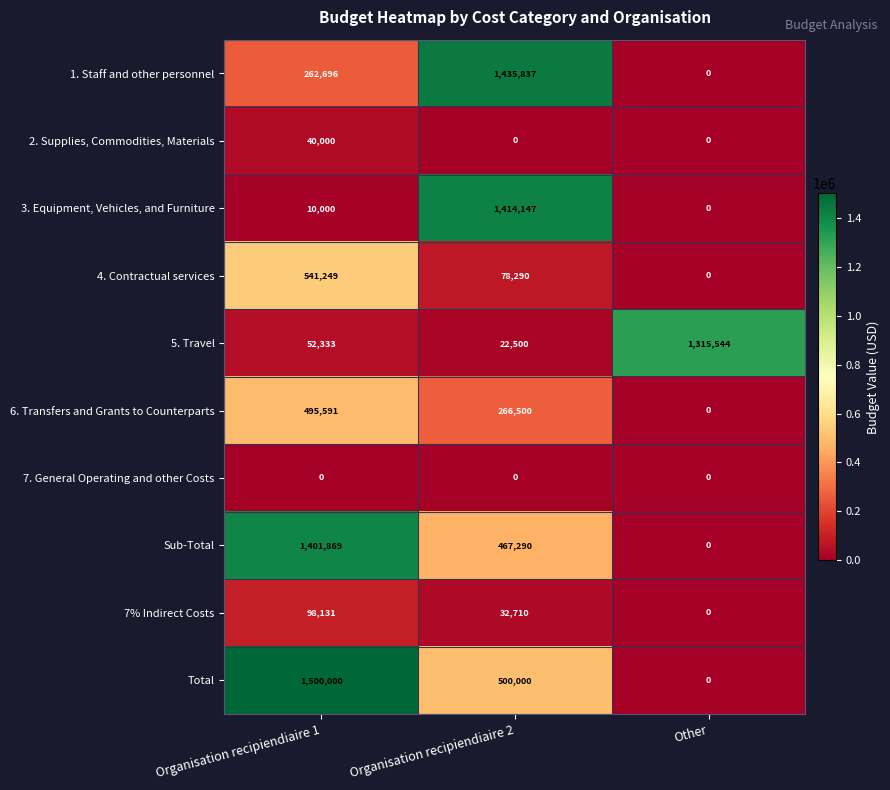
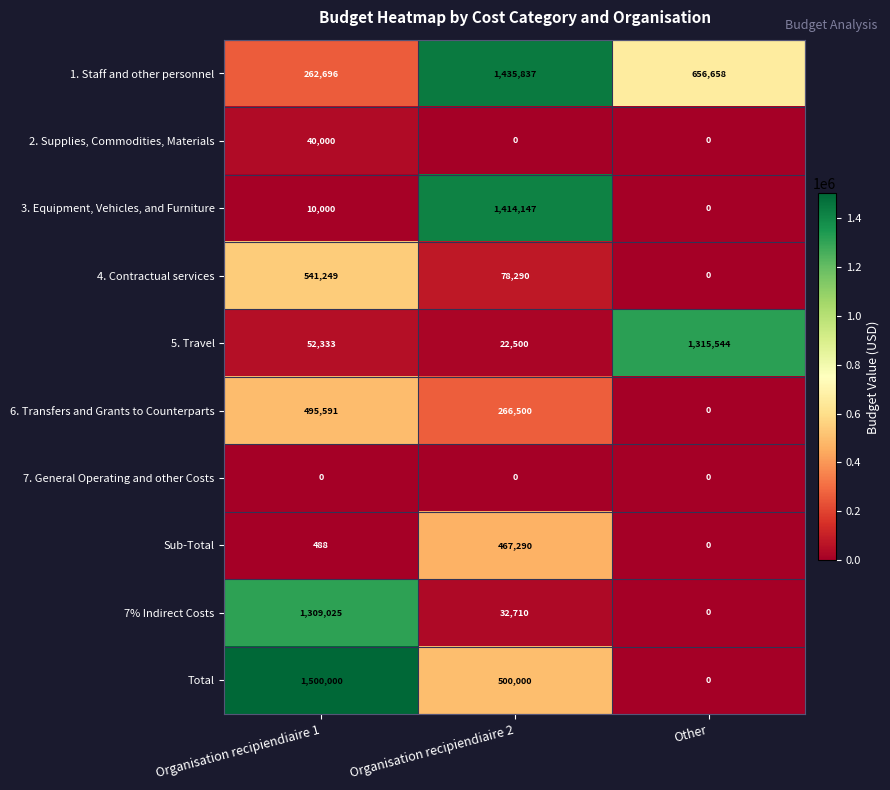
  {
    "1. Staff and other personnel": {
      "Organisation recipiendiaire 1": "262,696",
      "Organisation recipiendiaire 2": "1,435,837",
-     "Other": "0"
+     "Other": "656,658"
    },
    "2. Supplies, Commodities, Materials": {
      "Organisation recipiendiaire 1": "40,000",
      "Organisation recipiendiaire 2": "0",
      "Other": "0"
    },
    "3. Equipment, Vehicles, and Furniture": {
      "Organisation recipiendiaire 1": "10,000",
      "Organisation recipiendiaire 2": "1,414,147",
      "Other": "0"
    },
    "4. Contractual services": {
      "Organisation recipiendiaire 1": "541,249",
      "Organisation recipiendiaire 2": "78,290",
      "Other": "0"
    },
    "5. Travel": {
      "Organisation recipiendiaire 1": "52,333",
      "Organisation recipiendiaire 2": "22,500",
      "Other": "1,315,544"
    },
    "6. Transfers and Grants to Counterparts": {
      "Organisation recipiendiaire 1": "495,591",
      "Organisation recipiendiaire 2": "266,500",
      "Other": "0"
    },
    "7. General Operating and other Costs": {
      "Organisation recipiendiaire 1": "0",
      "Organisation recipiendiaire 2": "0",
      "Other": "0"
    },
    "Sub-Total": {
-     "Organisation recipiendiaire 1": "1,401,869",
+     "Organisation recipiendiaire 1": "488",
      "Organisation recipiendiaire 2": "467,290",
      "Other": "0"
    },
    "7% Indirect Costs": {
-     "Organisation recipiendiaire 1": "98,131",
+     "Organisation recipiendiaire 1": "1,309,025",
      "Organisation recipiendiaire 2": "32,710",
      "Other": "0"
    },
    "Total": {
      "Organisation recipiendiaire 1": "1,500,000",
      "Organisation recipiendiaire 2": "500,000",
      "Other": "0"
    }
  }
